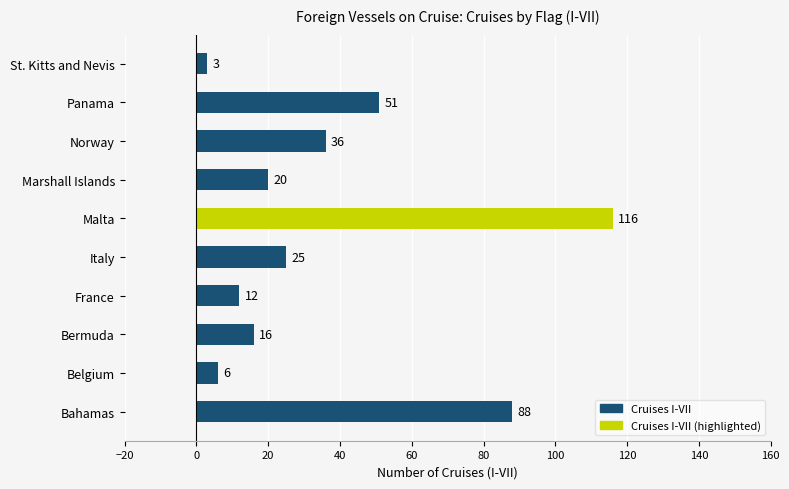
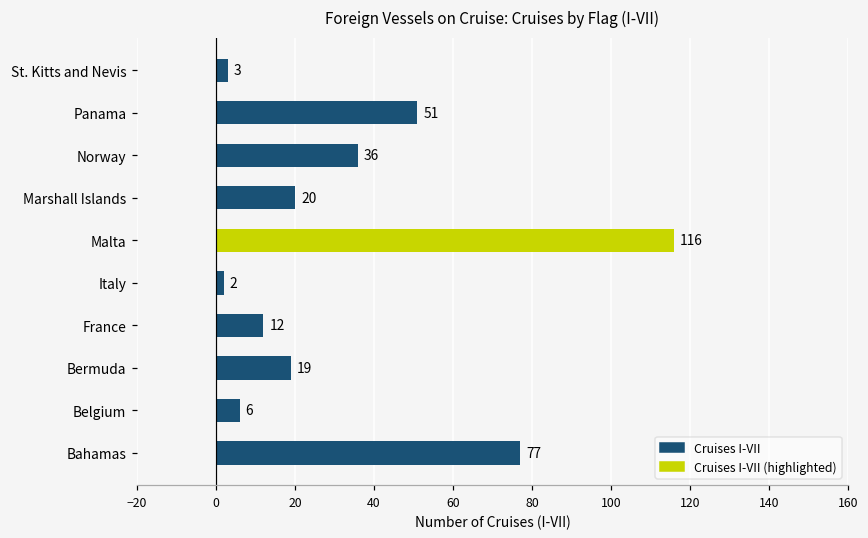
  {
    "St. Kitts and Nevis": 3,
    "Panama": 51,
    "Norway": 36,
    "Marshall Islands": 20,
    "Malta": 116,
-   "Italy": 25,
+   "Italy": 2,
    "France": 12,
-   "Bermuda": 16,
+   "Bermuda": 19,
    "Belgium": 6,
-   "Bahamas": 88
+   "Bahamas": 77
  }
